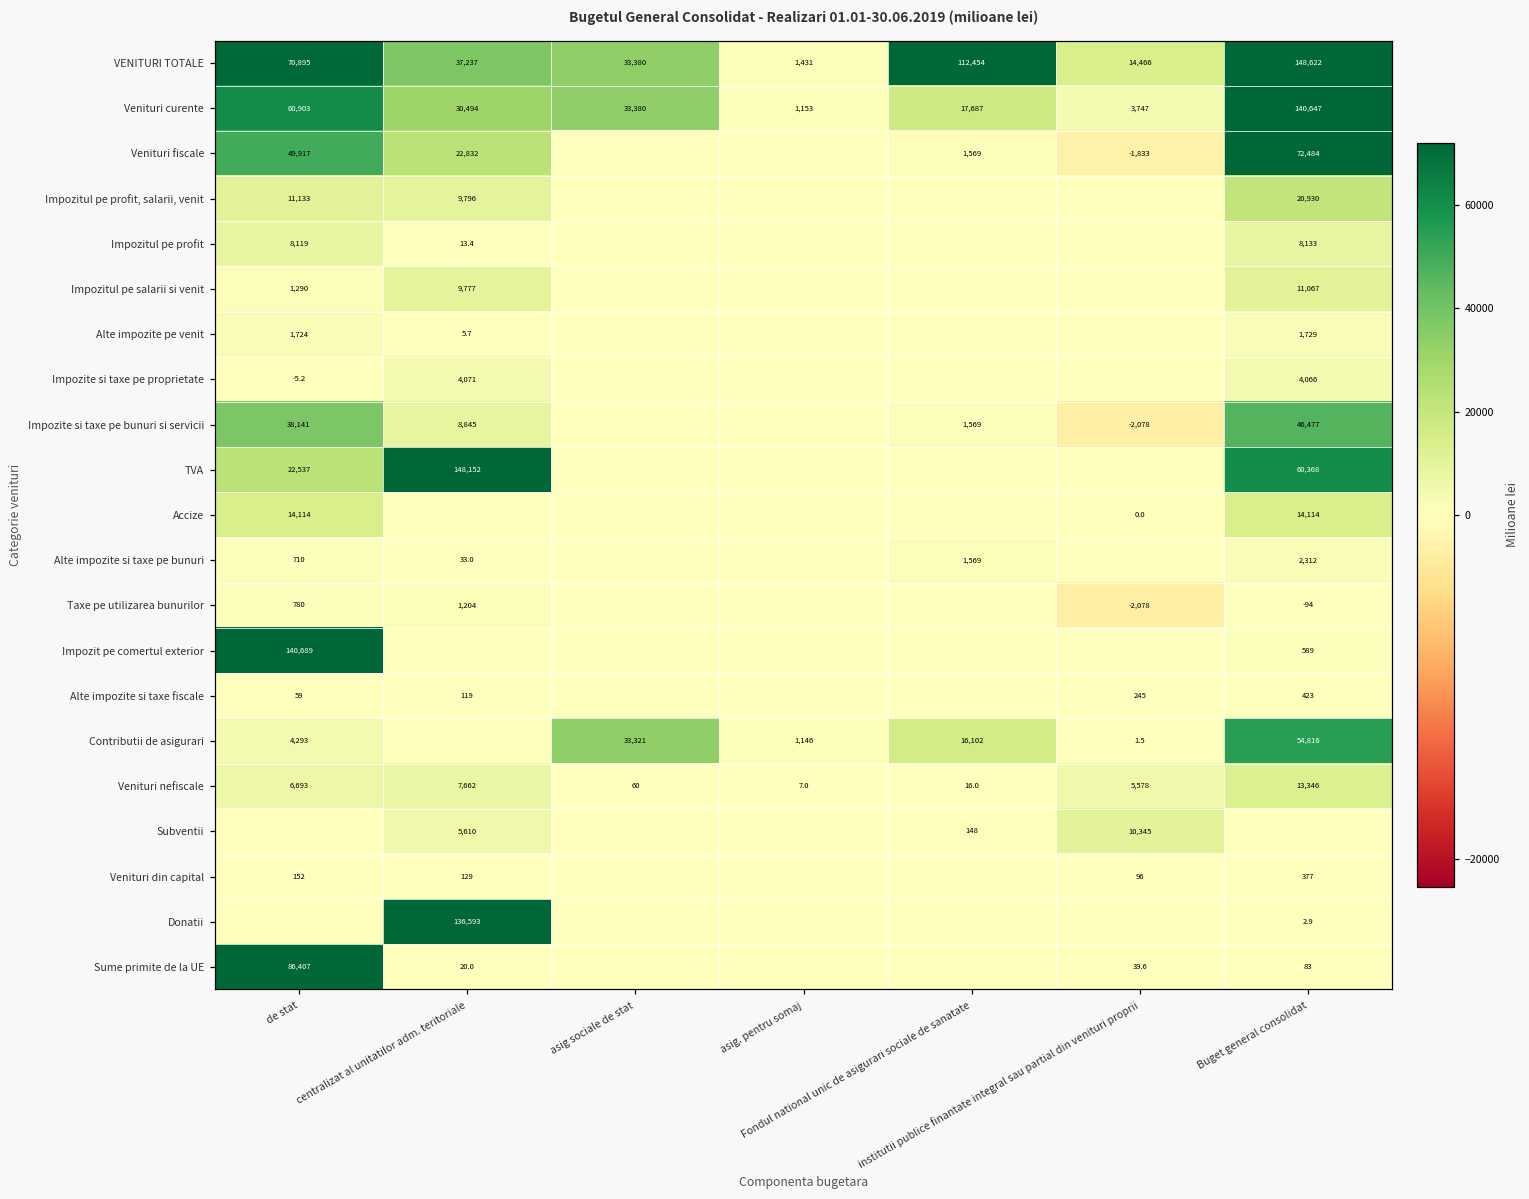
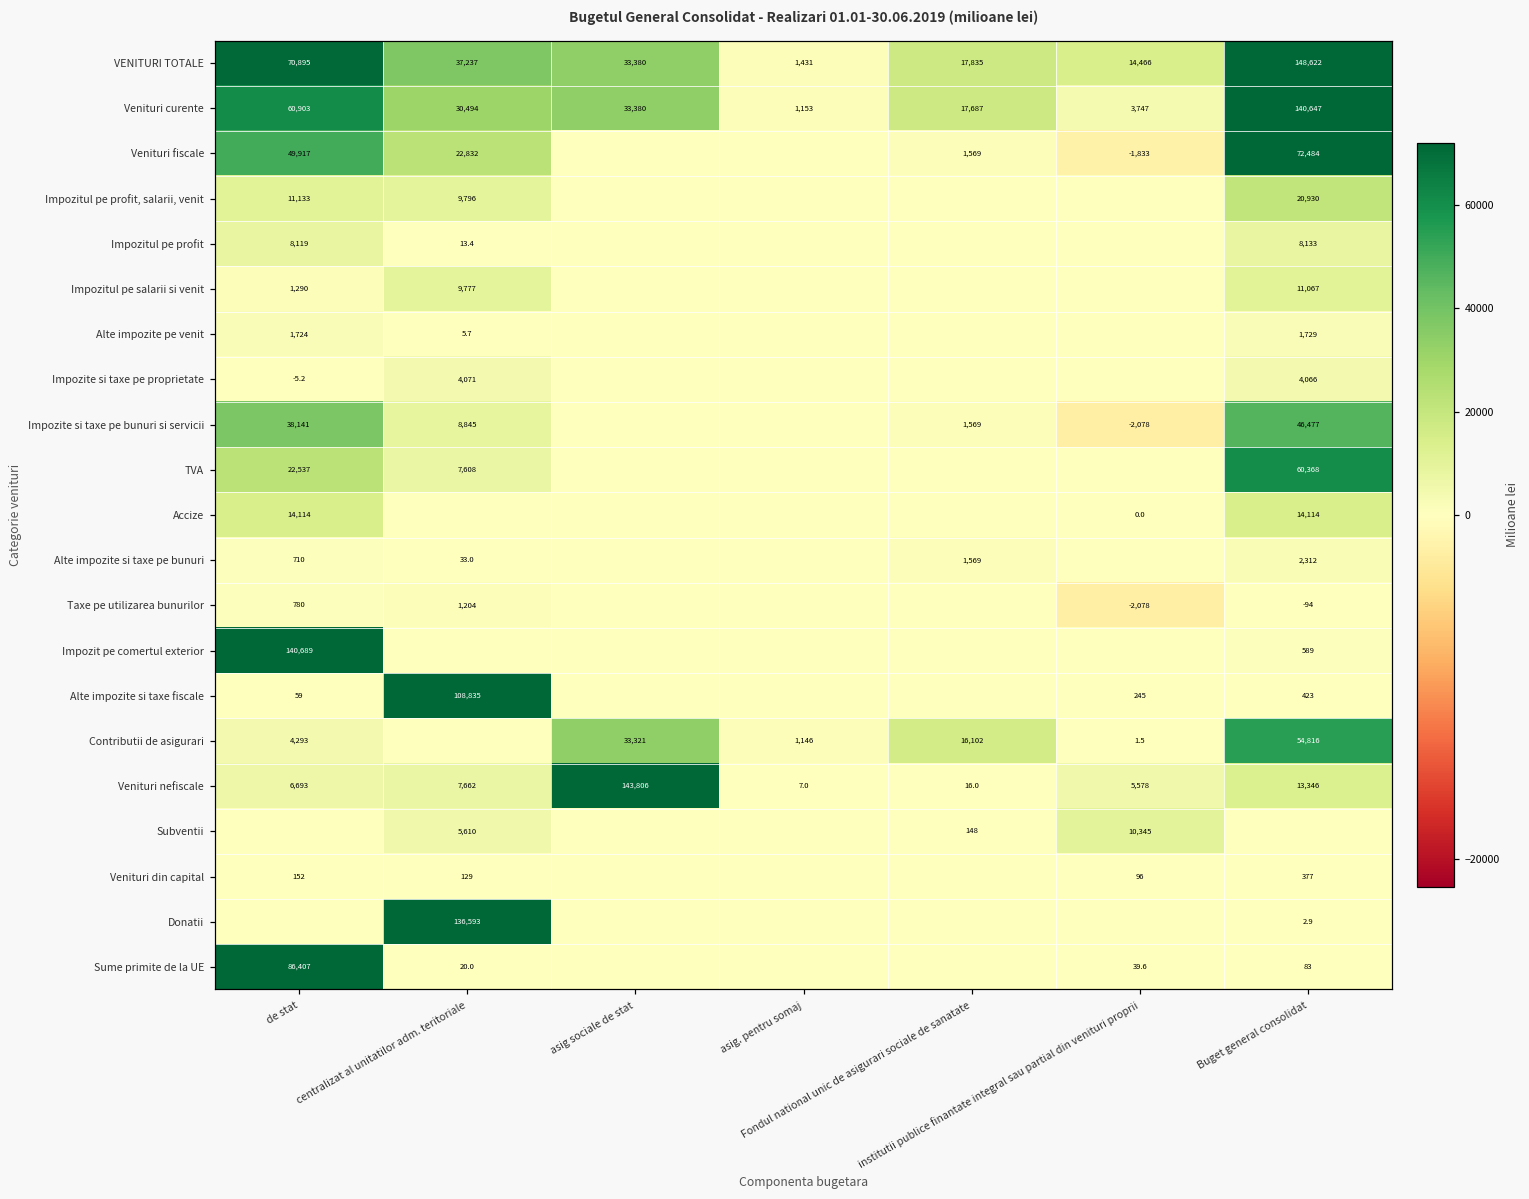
  {
    "VENITURI TOTALE": {
      "de stat": "70,895",
      "centralizat al unitatilor adm. teritoriale": "37,237",
      "asig sociale de stat": "33,380",
      "asig. pentru somaj": "1,431",
-     "Fondul national unic de asigurari sociale de sanatate": "112,454",
+     "Fondul national unic de asigurari sociale de sanatate": "17,835",
      "institutii publice finantate integral sau partial din venituri proprii": "14,466",
      "Buget general consolidat": "148,622"
    },
    "Venituri curente": {
      "de stat": "60,903",
      "centralizat al unitatilor adm. teritoriale": "30,494",
      "asig sociale de stat": "33,380",
      "asig. pentru somaj": "1,153",
      "Fondul national unic de asigurari sociale de sanatate": "17,687",
      "institutii publice finantate integral sau partial din venituri proprii": "3,747",
      "Buget general consolidat": "140,647"
    },
    "Venituri fiscale": {
      "de stat": "49,917",
      "centralizat al unitatilor adm. teritoriale": "22,832",
      "Fondul national unic de asigurari sociale de sanatate": "1,569",
      "institutii publice finantate integral sau partial din venituri proprii": "-1,833",
      "Buget general consolidat": "72,484"
    },
    "Impozitul pe profit, salarii, venit": {
      "de stat": "11,133",
      "centralizat al unitatilor adm. teritoriale": "9,796",
      "Buget general consolidat": "20,930"
    },
    "Impozitul pe profit": {
      "de stat": "8,119",
      "centralizat al unitatilor adm. teritoriale": "13.4",
      "Buget general consolidat": "8,133"
    },
    "Impozitul pe salarii si venit": {
      "de stat": "1,290",
      "centralizat al unitatilor adm. teritoriale": "9,777",
      "Buget general consolidat": "11,067"
    },
    "Alte impozite pe venit": {
      "de stat": "1,724",
      "centralizat al unitatilor adm. teritoriale": "5.7",
      "Buget general consolidat": "1,729"
    },
    "Impozite si taxe pe proprietate": {
      "de stat": "-5.2",
      "centralizat al unitatilor adm. teritoriale": "4,071",
      "Buget general consolidat": "4,066"
    },
    "Impozite si taxe pe bunuri si servicii": {
      "de stat": "38,141",
      "centralizat al unitatilor adm. teritoriale": "8,845",
      "Fondul national unic de asigurari sociale de sanatate": "1,569",
      "institutii publice finantate integral sau partial din venituri proprii": "-2,078",
      "Buget general consolidat": "46,477"
    },
    "TVA": {
      "de stat": "22,537",
-     "centralizat al unitatilor adm. teritoriale": "148,152",
+     "centralizat al unitatilor adm. teritoriale": "7,608",
      "Buget general consolidat": "60,368"
    },
    "Accize": {
      "de stat": "14,114",
      "institutii publice finantate integral sau partial din venituri proprii": "0.0",
      "Buget general consolidat": "14,114"
    },
    "Alte impozite si taxe pe bunuri": {
      "de stat": "710",
      "centralizat al unitatilor adm. teritoriale": "33.0",
      "Fondul national unic de asigurari sociale de sanatate": "1,569",
      "Buget general consolidat": "2,312"
    },
    "Taxe pe utilizarea bunurilor": {
      "de stat": "780",
      "centralizat al unitatilor adm. teritoriale": "1,204",
      "institutii publice finantate integral sau partial din venituri proprii": "-2,078",
      "Buget general consolidat": "-94"
    },
    "Impozit pe comertul exterior": {
      "de stat": "140,689",
      "Buget general consolidat": "589"
    },
    "Alte impozite si taxe fiscale": {
      "de stat": "59",
-     "centralizat al unitatilor adm. teritoriale": "119",
+     "centralizat al unitatilor adm. teritoriale": "108,835",
      "institutii publice finantate integral sau partial din venituri proprii": "245",
      "Buget general consolidat": "423"
    },
    "Contributii de asigurari": {
      "de stat": "4,293",
      "asig sociale de stat": "33,321",
      "asig. pentru somaj": "1,146",
      "Fondul national unic de asigurari sociale de sanatate": "16,102",
      "institutii publice finantate integral sau partial din venituri proprii": "1.5",
      "Buget general consolidat": "54,816"
    },
    "Venituri nefiscale": {
      "de stat": "6,693",
      "centralizat al unitatilor adm. teritoriale": "7,662",
-     "asig sociale de stat": "60",
+     "asig sociale de stat": "143,806",
      "asig. pentru somaj": "7.0",
      "Fondul national unic de asigurari sociale de sanatate": "16.0",
      "institutii publice finantate integral sau partial din venituri proprii": "5,578",
      "Buget general consolidat": "13,346"
    },
    "Subventii": {
      "centralizat al unitatilor adm. teritoriale": "5,610",
      "Fondul national unic de asigurari sociale de sanatate": "148",
      "institutii publice finantate integral sau partial din venituri proprii": "10,345"
    },
    "Venituri din capital": {
      "de stat": "152",
      "centralizat al unitatilor adm. teritoriale": "129",
      "institutii publice finantate integral sau partial din venituri proprii": "96",
      "Buget general consolidat": "377"
    },
    "Donatii": {
      "centralizat al unitatilor adm. teritoriale": "136,593",
      "Buget general consolidat": "2.9"
    },
    "Sume primite de la UE": {
      "de stat": "86,407",
      "centralizat al unitatilor adm. teritoriale": "20.0",
      "institutii publice finantate integral sau partial din venituri proprii": "39.6",
      "Buget general consolidat": "83"
    }
  }
